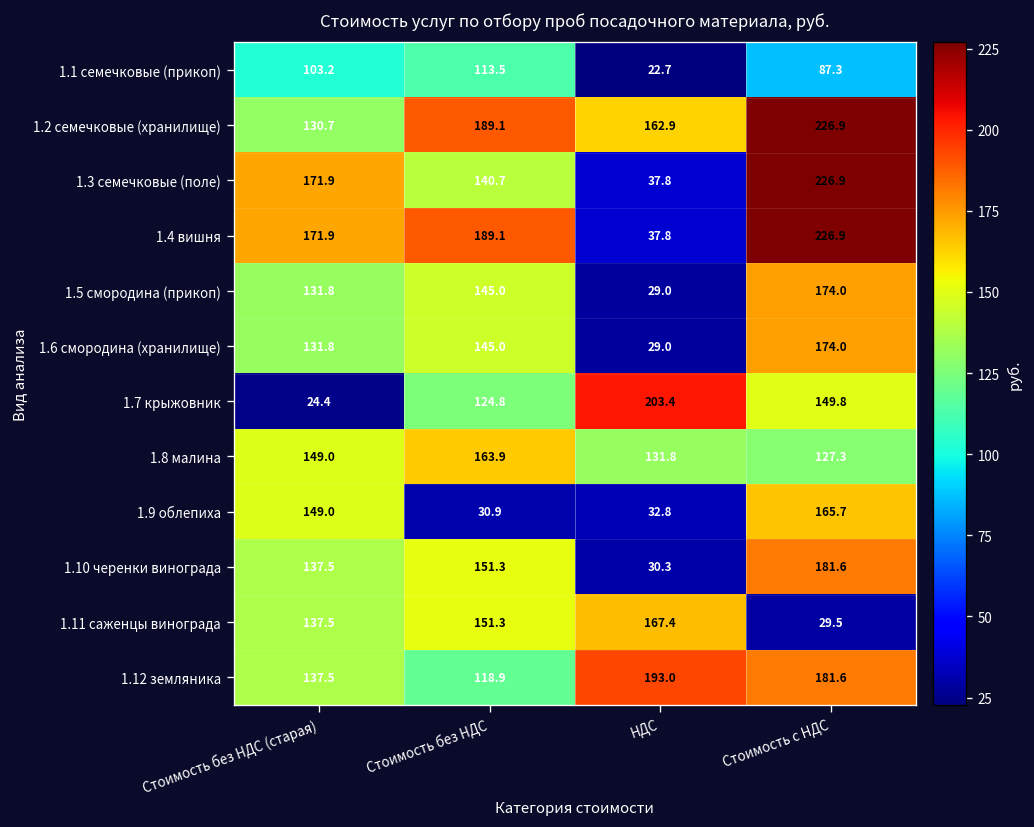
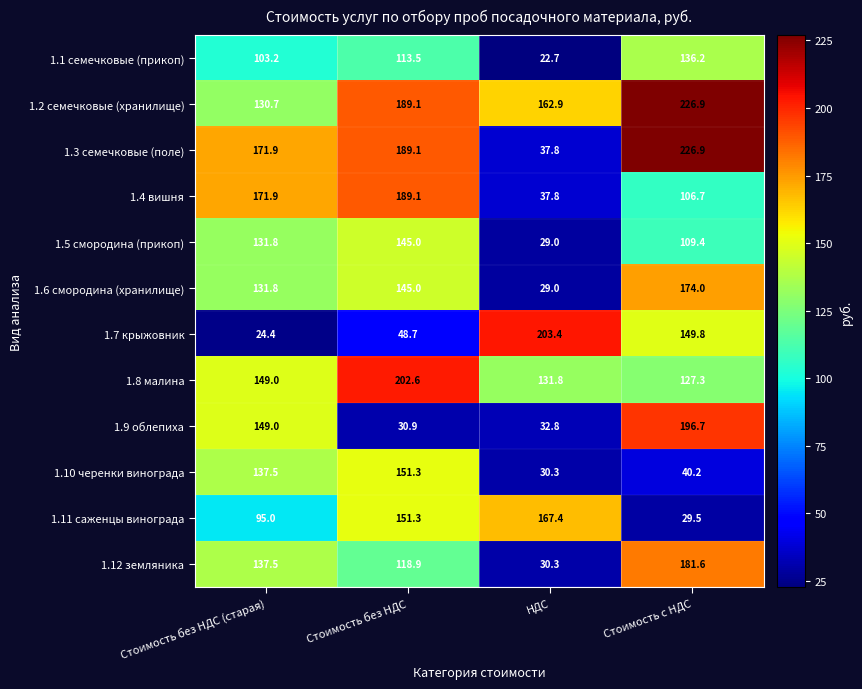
  {
    "1.1 семечковые (прикоп)": {
      "Стоимость без НДС (старая)": 103.2,
      "Стоимость без НДС": 113.5,
      "НДС": 22.7,
-     "Стоимость с НДС": 87.3
+     "Стоимость с НДС": 136.2
    },
    "1.2 семечковые (хранилище)": {
      "Стоимость без НДС (старая)": 130.7,
      "Стоимость без НДС": 189.1,
      "НДС": 162.9,
      "Стоимость с НДС": 226.9
    },
    "1.3 семечковые (поле)": {
      "Стоимость без НДС (старая)": 171.9,
-     "Стоимость без НДС": 140.7,
+     "Стоимость без НДС": 189.1,
      "НДС": 37.8,
      "Стоимость с НДС": 226.9
    },
    "1.4 вишня": {
      "Стоимость без НДС (старая)": 171.9,
      "Стоимость без НДС": 189.1,
      "НДС": 37.8,
-     "Стоимость с НДС": 226.9
+     "Стоимость с НДС": 106.7
    },
    "1.5 смородина (прикоп)": {
      "Стоимость без НДС (старая)": 131.8,
      "Стоимость без НДС": 145.0,
      "НДС": 29.0,
-     "Стоимость с НДС": 174.0
+     "Стоимость с НДС": 109.4
    },
    "1.6 смородина (хранилище)": {
      "Стоимость без НДС (старая)": 131.8,
      "Стоимость без НДС": 145.0,
      "НДС": 29.0,
      "Стоимость с НДС": 174.0
    },
    "1.7 крыжовник": {
      "Стоимость без НДС (старая)": 24.4,
-     "Стоимость без НДС": 124.8,
+     "Стоимость без НДС": 48.7,
      "НДС": 203.4,
      "Стоимость с НДС": 149.8
    },
    "1.8 малина": {
      "Стоимость без НДС (старая)": 149.0,
-     "Стоимость без НДС": 163.9,
+     "Стоимость без НДС": 202.6,
      "НДС": 131.8,
      "Стоимость с НДС": 127.3
    },
    "1.9 облепиха": {
      "Стоимость без НДС (старая)": 149.0,
      "Стоимость без НДС": 30.9,
      "НДС": 32.8,
-     "Стоимость с НДС": 165.7
+     "Стоимость с НДС": 196.7
    },
    "1.10 черенки винограда": {
      "Стоимость без НДС (старая)": 137.5,
      "Стоимость без НДС": 151.3,
      "НДС": 30.3,
-     "Стоимость с НДС": 181.6
+     "Стоимость с НДС": 40.2
    },
    "1.11 саженцы винограда": {
-     "Стоимость без НДС (старая)": 137.5,
+     "Стоимость без НДС (старая)": 95.0,
      "Стоимость без НДС": 151.3,
      "НДС": 167.4,
      "Стоимость с НДС": 29.5
    },
    "1.12 земляника": {
      "Стоимость без НДС (старая)": 137.5,
      "Стоимость без НДС": 118.9,
-     "НДС": 193.0,
+     "НДС": 30.3,
      "Стоимость с НДС": 181.6
    }
  }
